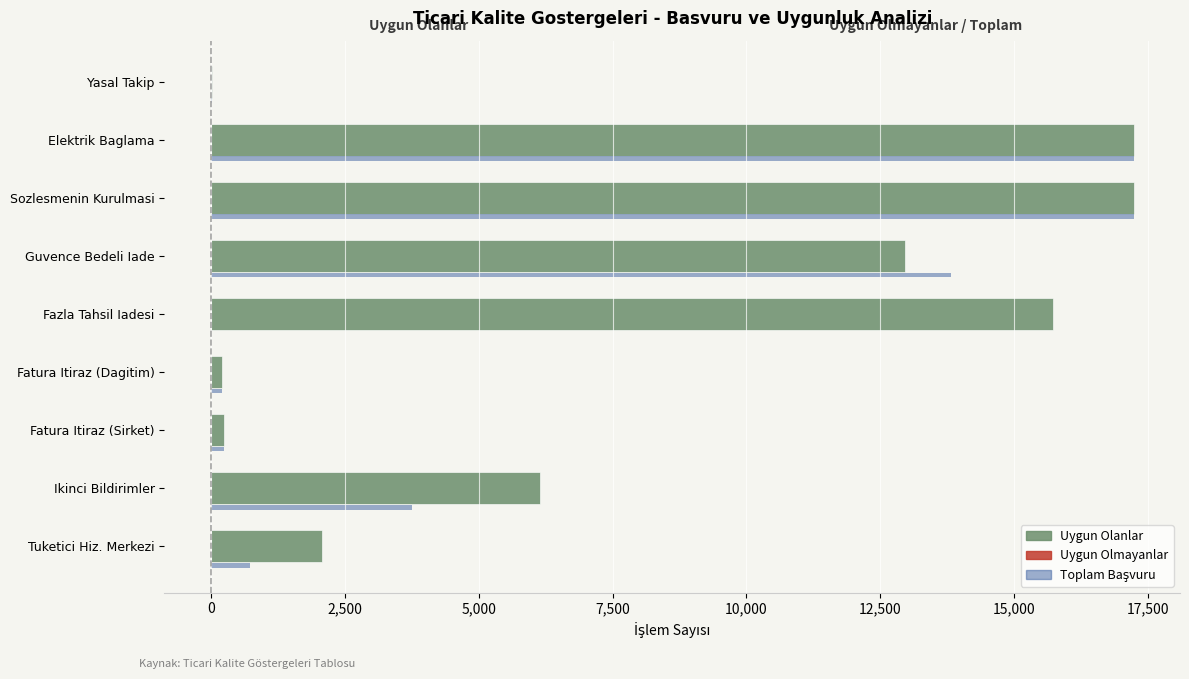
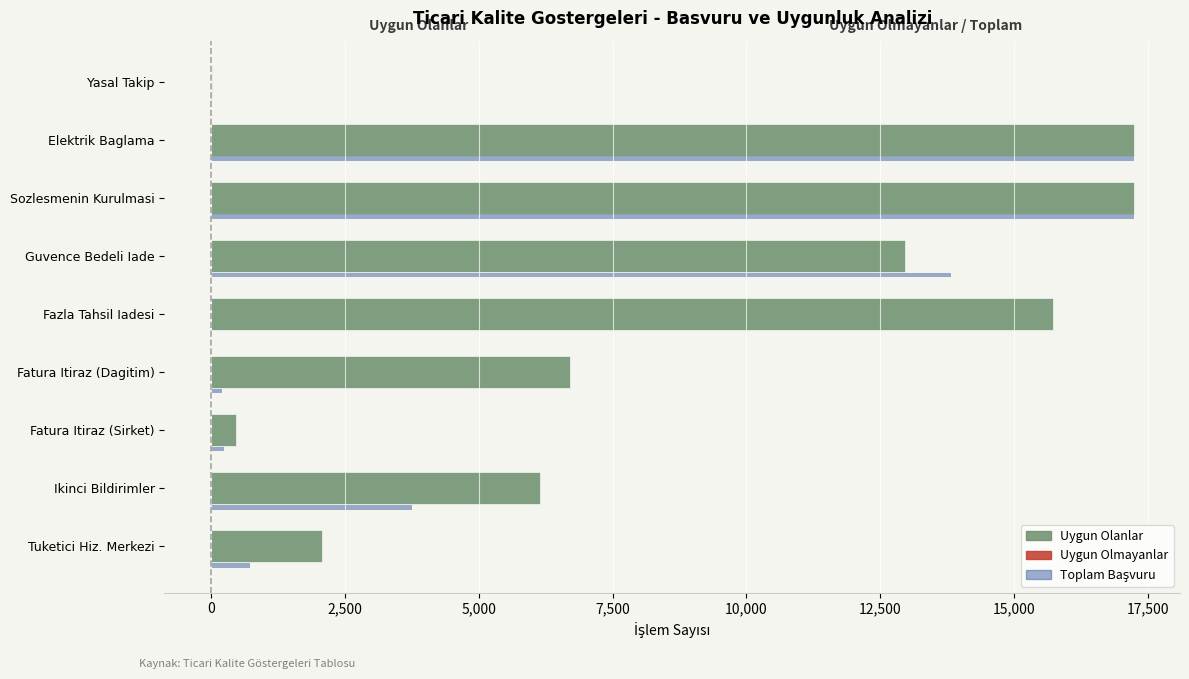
  {
    "Uygun Olanlar": {
      "Elektrik Baglama": "17,200",
      "Sozlesmenin Kurulmasi": "17,200",
      "Guvence Bedeli Iade": "13,000",
      "Fazla Tahsil Iadesi": "15,700",
-     "Fatura Itiraz (Dagitim)": "200",
-     "Fatura Itiraz (Sirket)": "300",
+     "Fatura Itiraz (Dagitim)": "6,700",
+     "Fatura Itiraz (Sirket)": "500",
      "Ikinci Bildirimler": "6,100",
      "Tuketici Hiz. Merkezi": "2,100"
    },
    "Uygun Olmayanlar": {
      "Yasal Takip": "0",
      "Sozlesmenin Kurulmasi": "0",
      "Fazla Tahsil Iadesi": "0",
      "Fatura Itiraz (Dagitim)": "0",
      "Fatura Itiraz (Sirket)": "0",
      "Ikinci Bildirimler": "0",
      "Tuketici Hiz. Merkezi": "0"
    }
  }
